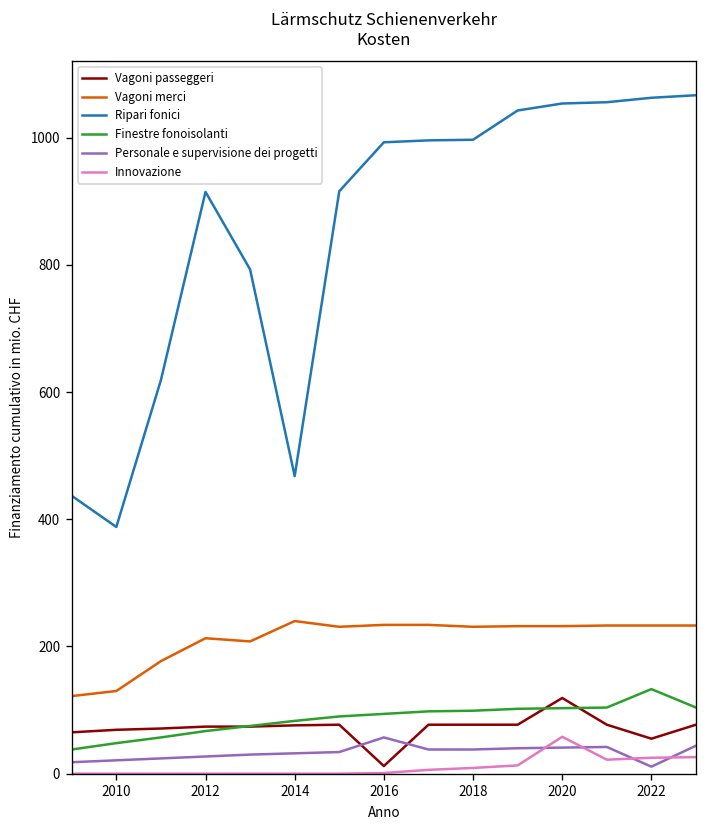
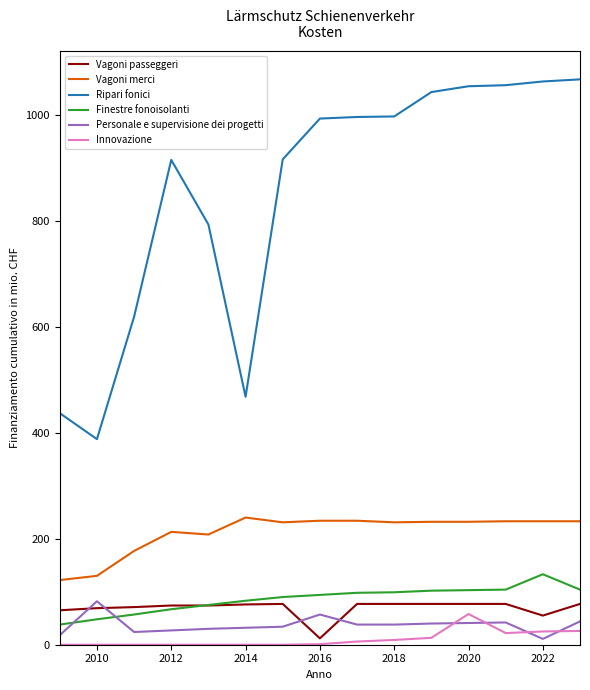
  {
    "Vagoni passeggeri": {
      "2010": 70,
      "2012": 70,
      "2014": 80,
      "2016": 10,
      "2018": 80,
-     "2020": 120,
+     "2020": 80,
      "2022": 60
    },
    "Vagoni merci": {
      "2010": 130,
      "2012": 210,
      "2014": 240,
      "2016": 230,
      "2018": 230,
      "2020": 230,
      "2022": 230
    },
    "Ripari fonici": {
      "2010": 390,
      "2012": 920,
      "2014": 470,
      "2016": 990,
      "2018": 1000,
      "2020": 1050,
      "2022": 1060
    },
    "Finestre fonoisolanti": {
      "2010": 50,
      "2012": 70,
      "2014": 80,
      "2016": 90,
      "2018": 100,
      "2020": 100,
      "2022": 130
    },
    "Personale e supervisione dei progetti": {
-     "2010": 20,
+     "2010": 80,
      "2012": 30,
      "2014": 30,
      "2016": 60,
      "2018": 40,
      "2020": 40,
      "2022": 10
    },
    "Innovazione": {
      "2010": 0,
      "2012": 0,
      "2014": 0,
      "2016": 0,
      "2018": 10,
      "2020": 60,
      "2022": 30
    }
  }
